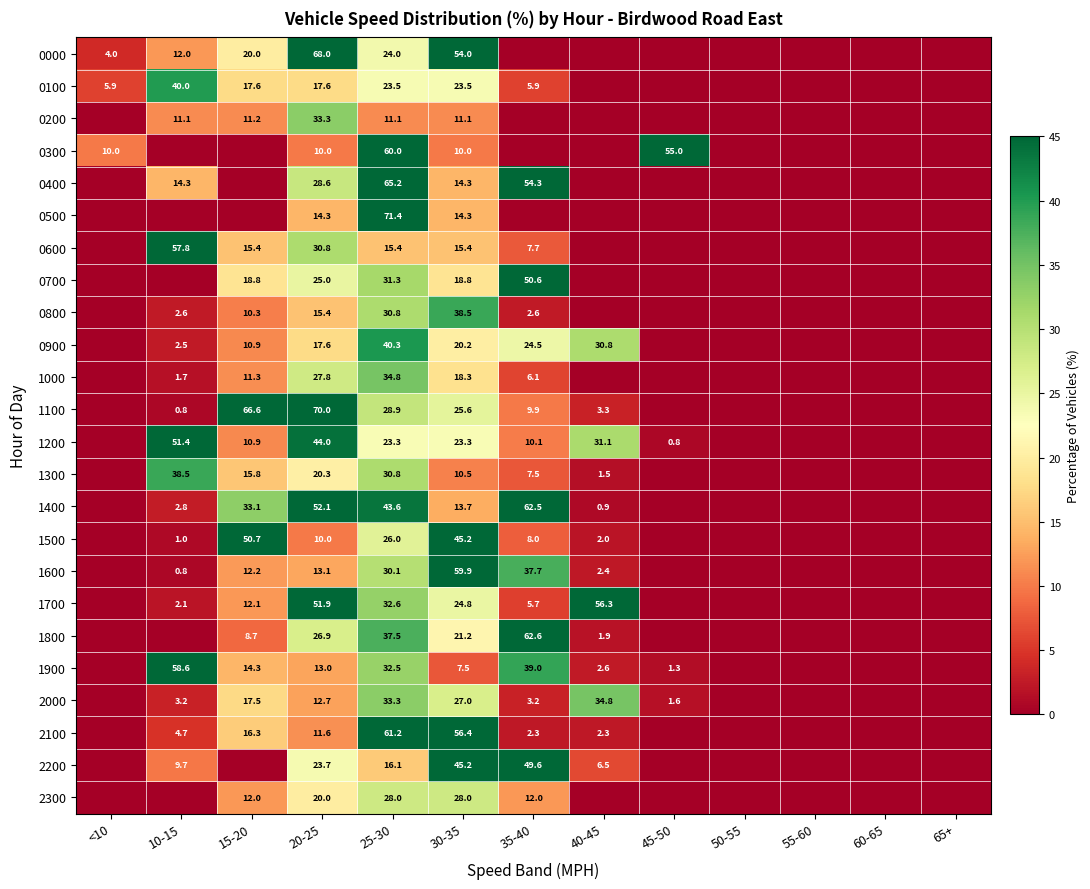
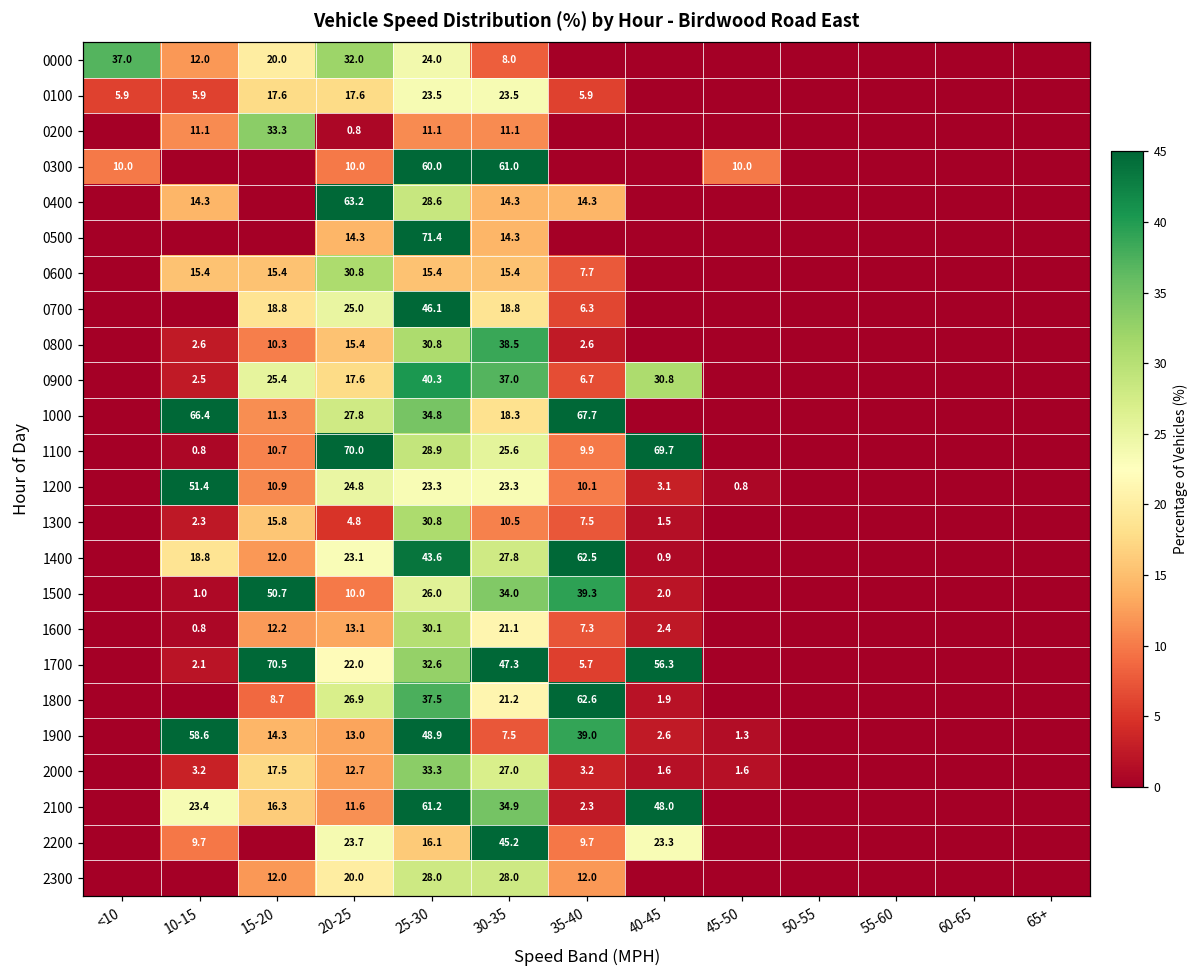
  {
    "0000": {
-     "<10": 4.0,
+     "<10": 37.0,
      "10-15": 12.0,
      "15-20": 20.0,
-     "20-25": 68.0,
+     "20-25": 32.0,
      "25-30": 24.0,
-     "30-35": 54.0
+     "30-35": 8.0
    },
    "0100": {
      "<10": 5.9,
-     "10-15": 40.0,
+     "10-15": 5.9,
      "15-20": 17.6,
      "20-25": 17.6,
      "25-30": 23.5,
      "30-35": 23.5,
      "35-40": 5.9
    },
    "0200": {
      "10-15": 11.1,
-     "15-20": 11.2,
-     "20-25": 33.3,
+     "15-20": 33.3,
+     "20-25": 0.8,
      "25-30": 11.1,
      "30-35": 11.1
    },
    "0300": {
      "<10": 10.0,
      "20-25": 10.0,
      "25-30": 60.0,
-     "30-35": 10.0,
-     "45-50": 55.0
+     "30-35": 61.0,
+     "45-50": 10.0
    },
    "0400": {
      "10-15": 14.3,
-     "20-25": 28.6,
-     "25-30": 65.2,
+     "20-25": 63.2,
+     "25-30": 28.6,
      "30-35": 14.3,
-     "35-40": 54.3
+     "35-40": 14.3
    },
    "0500": {
      "20-25": 14.3,
      "25-30": 71.4,
      "30-35": 14.3
    },
    "0600": {
-     "10-15": 57.8,
+     "10-15": 15.4,
      "15-20": 15.4,
      "20-25": 30.8,
      "25-30": 15.4,
      "30-35": 15.4,
      "35-40": 7.7
    },
    "0700": {
      "15-20": 18.8,
      "20-25": 25.0,
-     "25-30": 31.3,
+     "25-30": 46.1,
      "30-35": 18.8,
-     "35-40": 50.6
+     "35-40": 6.3
    },
    "0800": {
      "10-15": 2.6,
      "15-20": 10.3,
      "20-25": 15.4,
      "25-30": 30.8,
      "30-35": 38.5,
      "35-40": 2.6
    },
    "0900": {
      "10-15": 2.5,
-     "15-20": 10.9,
+     "15-20": 25.4,
      "20-25": 17.6,
      "25-30": 40.3,
-     "30-35": 20.2,
-     "35-40": 24.5,
+     "30-35": 37.0,
+     "35-40": 6.7,
      "40-45": 30.8
    },
    "1000": {
-     "10-15": 1.7,
+     "10-15": 66.4,
      "15-20": 11.3,
      "20-25": 27.8,
      "25-30": 34.8,
      "30-35": 18.3,
-     "35-40": 6.1
+     "35-40": 67.7
    },
    "1100": {
      "10-15": 0.8,
-     "15-20": 66.6,
+     "15-20": 10.7,
      "20-25": 70.0,
      "25-30": 28.9,
      "30-35": 25.6,
      "35-40": 9.9,
-     "40-45": 3.3
+     "40-45": 69.7
    },
    "1200": {
      "10-15": 51.4,
      "15-20": 10.9,
-     "20-25": 44.0,
+     "20-25": 24.8,
      "25-30": 23.3,
      "30-35": 23.3,
      "35-40": 10.1,
-     "40-45": 31.1,
+     "40-45": 3.1,
      "45-50": 0.8
    },
    "1300": {
-     "10-15": 38.5,
+     "10-15": 2.3,
      "15-20": 15.8,
-     "20-25": 20.3,
+     "20-25": 4.8,
      "25-30": 30.8,
      "30-35": 10.5,
      "35-40": 7.5,
      "40-45": 1.5
    },
    "1400": {
-     "10-15": 2.8,
-     "15-20": 33.1,
-     "20-25": 52.1,
+     "10-15": 18.8,
+     "15-20": 12.0,
+     "20-25": 23.1,
      "25-30": 43.6,
-     "30-35": 13.7,
+     "30-35": 27.8,
      "35-40": 62.5,
      "40-45": 0.9
    },
    "1500": {
      "10-15": 1.0,
      "15-20": 50.7,
      "20-25": 10.0,
      "25-30": 26.0,
-     "30-35": 45.2,
-     "35-40": 8.0,
+     "30-35": 34.0,
+     "35-40": 39.3,
      "40-45": 2.0
    },
    "1600": {
      "10-15": 0.8,
      "15-20": 12.2,
      "20-25": 13.1,
      "25-30": 30.1,
-     "30-35": 59.9,
-     "35-40": 37.7,
+     "30-35": 21.1,
+     "35-40": 7.3,
      "40-45": 2.4
    },
    "1700": {
      "10-15": 2.1,
-     "15-20": 12.1,
-     "20-25": 51.9,
+     "15-20": 70.5,
+     "20-25": 22.0,
      "25-30": 32.6,
-     "30-35": 24.8,
+     "30-35": 47.3,
      "35-40": 5.7,
      "40-45": 56.3
    },
    "1800": {
      "15-20": 8.7,
      "20-25": 26.9,
      "25-30": 37.5,
      "30-35": 21.2,
      "35-40": 62.6,
      "40-45": 1.9
    },
    "1900": {
      "10-15": 58.6,
      "15-20": 14.3,
      "20-25": 13.0,
-     "25-30": 32.5,
+     "25-30": 48.9,
      "30-35": 7.5,
      "35-40": 39.0,
      "40-45": 2.6,
      "45-50": 1.3
    },
    "2000": {
      "10-15": 3.2,
      "15-20": 17.5,
      "20-25": 12.7,
      "25-30": 33.3,
      "30-35": 27.0,
      "35-40": 3.2,
-     "40-45": 34.8,
+     "40-45": 1.6,
      "45-50": 1.6
    },
    "2100": {
-     "10-15": 4.7,
+     "10-15": 23.4,
      "15-20": 16.3,
      "20-25": 11.6,
      "25-30": 61.2,
-     "30-35": 56.4,
+     "30-35": 34.9,
      "35-40": 2.3,
-     "40-45": 2.3
+     "40-45": 48.0
    },
    "2200": {
      "10-15": 9.7,
      "20-25": 23.7,
      "25-30": 16.1,
      "30-35": 45.2,
-     "35-40": 49.6,
-     "40-45": 6.5
+     "35-40": 9.7,
+     "40-45": 23.3
    },
    "2300": {
      "15-20": 12.0,
      "20-25": 20.0,
      "25-30": 28.0,
      "30-35": 28.0,
      "35-40": 12.0
    }
  }
